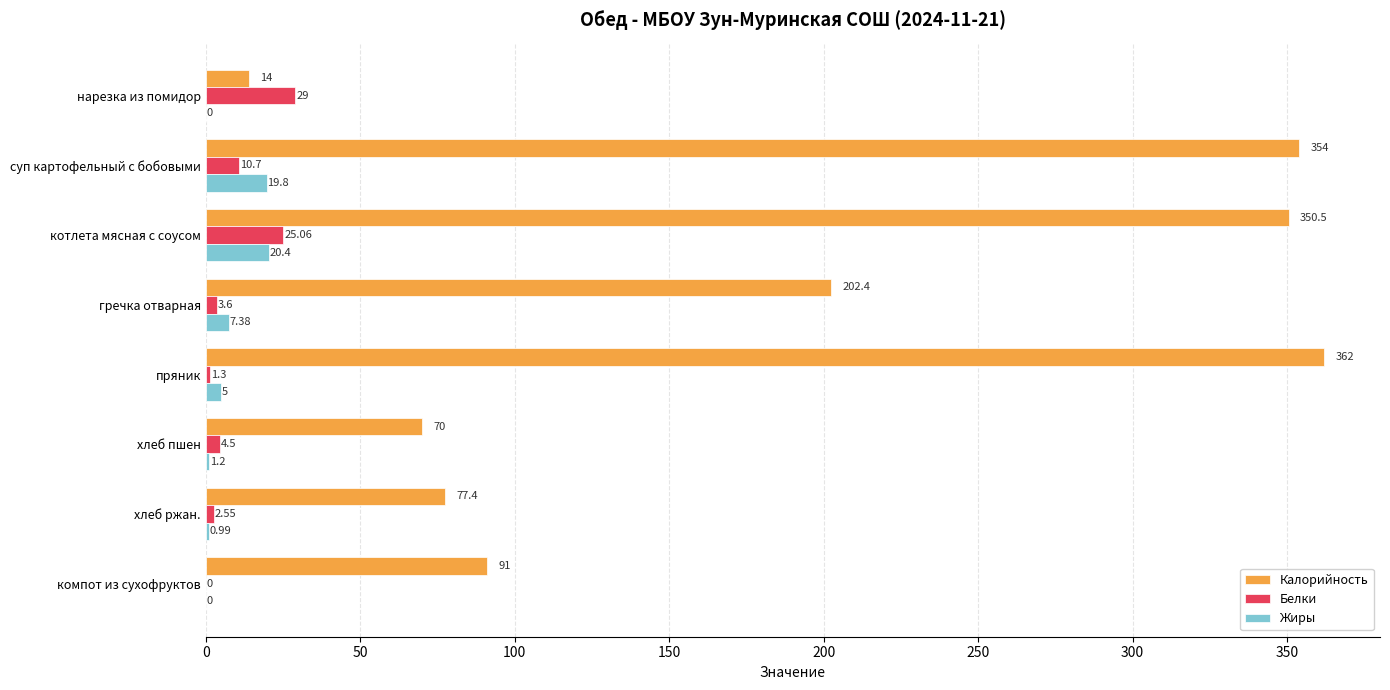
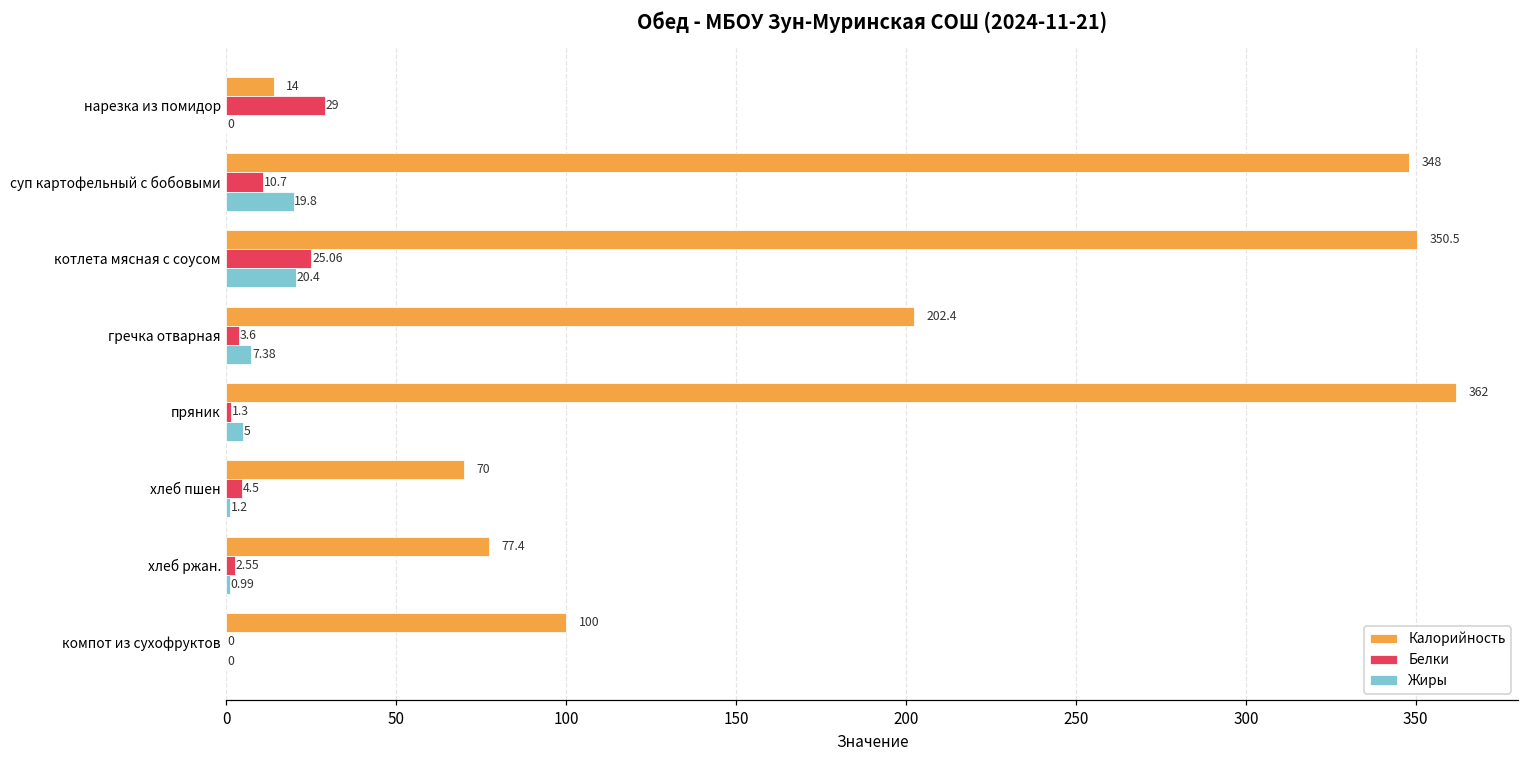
  {
    "Калорийность": {
      "нарезка из помидор": 14,
-     "суп картофельный с бобовыми": 354,
+     "суп картофельный с бобовыми": 348,
      "котлета мясная с соусом": 350.5,
      "гречка отварная": 202.4,
      "пряник": 362,
      "хлеб пшен": 70,
      "хлеб ржан.": 77.4,
-     "компот из сухофруктов": 91
+     "компот из сухофруктов": 100
    },
    "Белки": {
      "нарезка из помидор": 29,
      "суп картофельный с бобовыми": 10.7,
      "котлета мясная с соусом": 25.06,
      "гречка отварная": 3.6,
      "пряник": 1.3,
      "хлеб пшен": 4.5,
      "хлеб ржан.": 2.55,
      "компот из сухофруктов": 0
    },
    "Жиры": {
      "нарезка из помидор": 0,
      "суп картофельный с бобовыми": 19.8,
      "котлета мясная с соусом": 20.4,
      "гречка отварная": 7.38,
      "пряник": 5,
      "хлеб пшен": 1.2,
      "хлеб ржан.": 0.99,
      "компот из сухофруктов": 0
    }
  }
